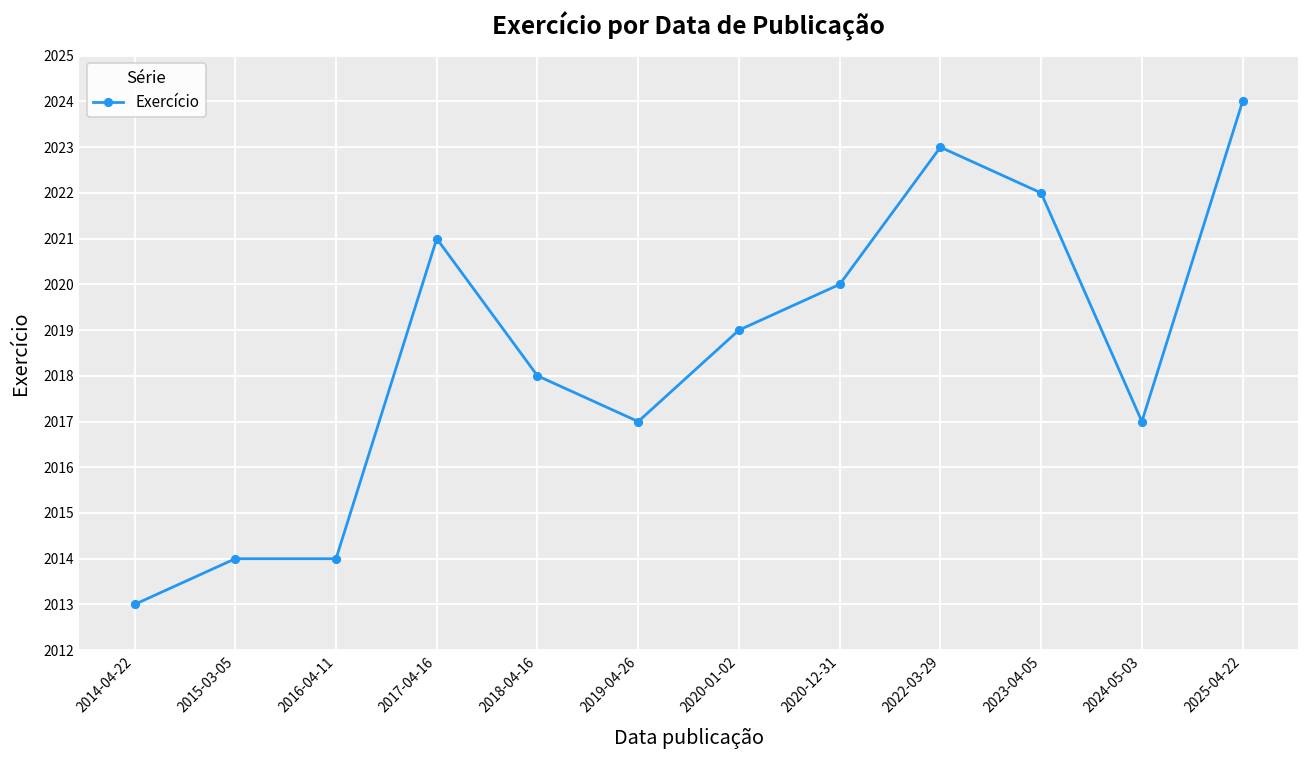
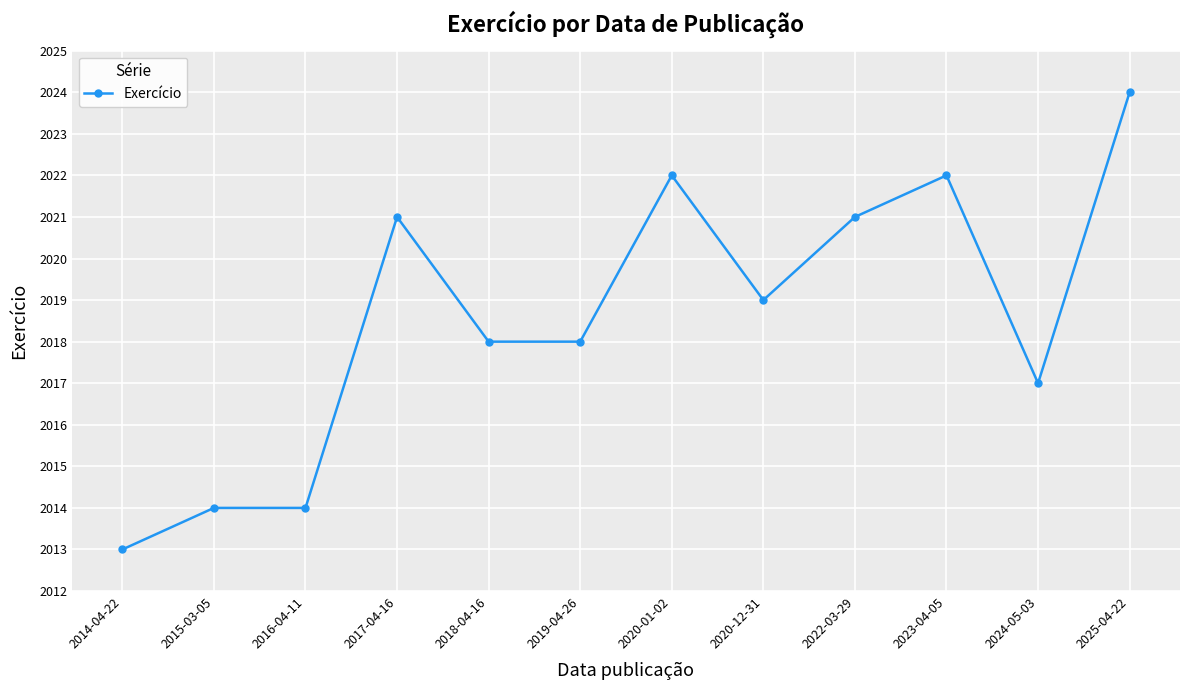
  {
    "2014-04-22": 2013,
    "2015-03-05": 2014,
    "2016-04-11": 2014,
    "2017-04-16": 2021,
    "2018-04-16": 2018,
-   "2019-04-26": 2017,
-   "2020-01-02": 2019,
-   "2020-12-31": 2020,
-   "2022-03-29": 2023,
+   "2019-04-26": 2018,
+   "2020-01-02": 2022,
+   "2020-12-31": 2019,
+   "2022-03-29": 2021,
    "2023-04-05": 2022,
    "2024-05-03": 2017,
    "2025-04-22": 2024
  }
